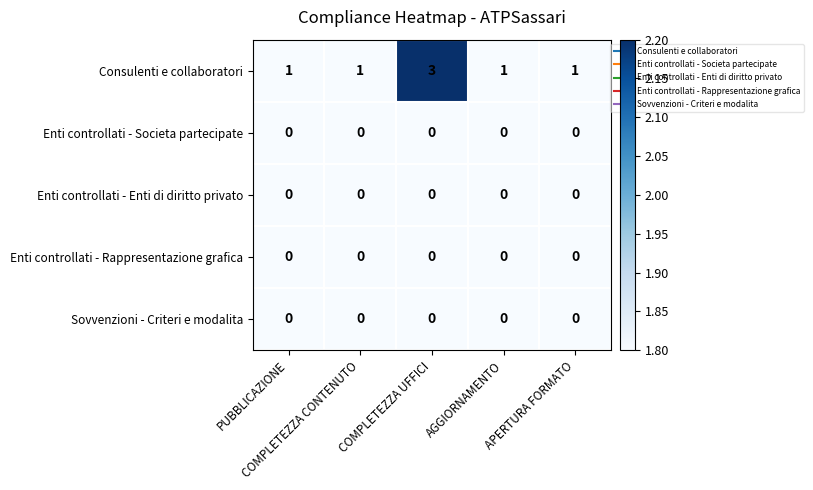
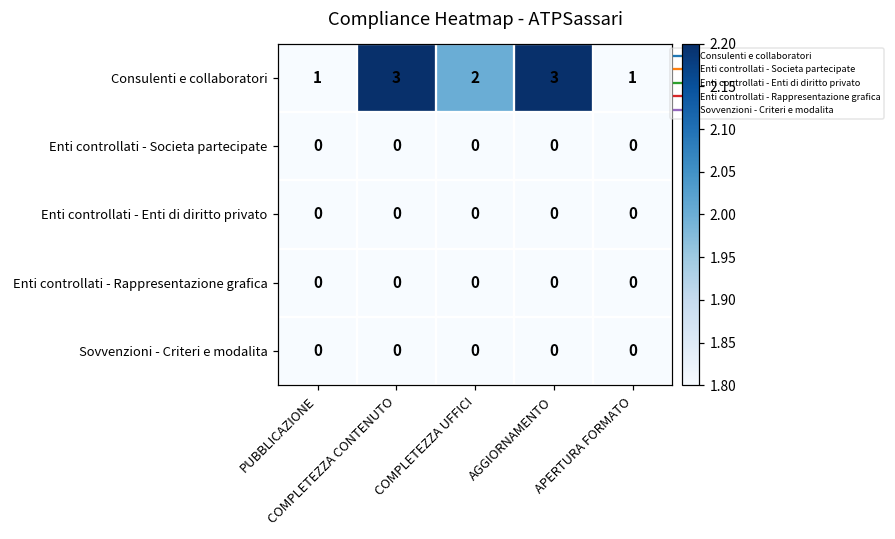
  {
    "Consulenti e collaboratori": {
      "PUBBLICAZIONE": 1,
-     "COMPLETEZZA CONTENUTO": 1,
-     "COMPLETEZZA UFFICI": 3,
-     "AGGIORNAMENTO": 1,
+     "COMPLETEZZA CONTENUTO": 3,
+     "COMPLETEZZA UFFICI": 2,
+     "AGGIORNAMENTO": 3,
      "APERTURA FORMATO": 1
    },
    "Enti controllati - Societa partecipate": {
      "PUBBLICAZIONE": 0,
      "COMPLETEZZA CONTENUTO": 0,
      "COMPLETEZZA UFFICI": 0,
      "AGGIORNAMENTO": 0,
      "APERTURA FORMATO": 0
    },
    "Enti controllati - Enti di diritto privato": {
      "PUBBLICAZIONE": 0,
      "COMPLETEZZA CONTENUTO": 0,
      "COMPLETEZZA UFFICI": 0,
      "AGGIORNAMENTO": 0,
      "APERTURA FORMATO": 0
    },
    "Enti controllati - Rappresentazione grafica": {
      "PUBBLICAZIONE": 0,
      "COMPLETEZZA CONTENUTO": 0,
      "COMPLETEZZA UFFICI": 0,
      "AGGIORNAMENTO": 0,
      "APERTURA FORMATO": 0
    },
    "Sovvenzioni - Criteri e modalita": {
      "PUBBLICAZIONE": 0,
      "COMPLETEZZA CONTENUTO": 0,
      "COMPLETEZZA UFFICI": 0,
      "AGGIORNAMENTO": 0,
      "APERTURA FORMATO": 0
    }
  }
